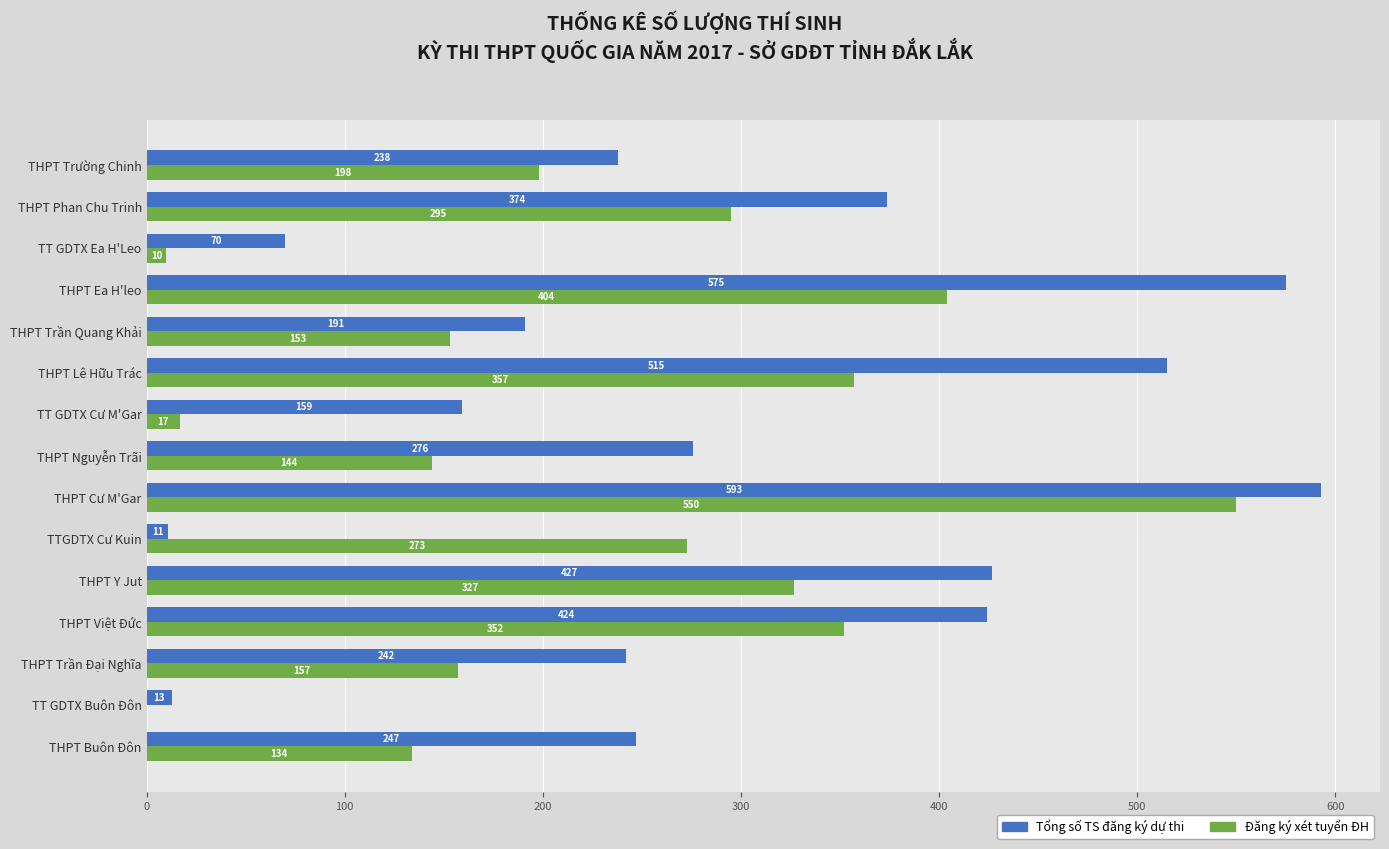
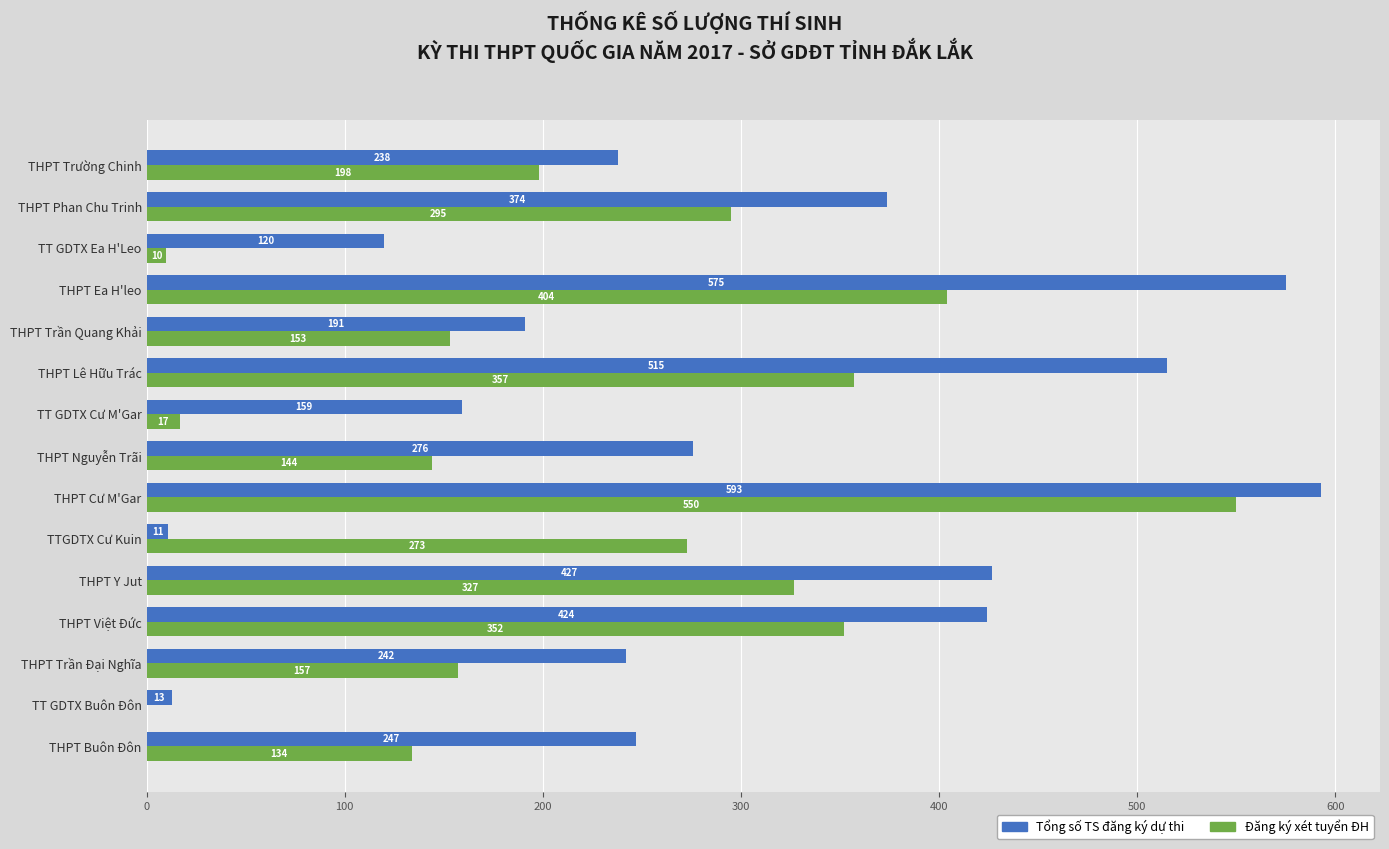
  {
    "Tổng số TS đăng ký dự thi": {
      "THPT Trường Chinh": 238,
      "THPT Phan Chu Trinh": 374,
-     "TT GDTX Ea H'Leo": 70,
+     "TT GDTX Ea H'Leo": 120,
      "THPT Ea H'leo": 575,
      "THPT Trần Quang Khải": 191,
      "THPT Lê Hữu Trác": 515,
      "TT GDTX Cư M'Gar": 159,
      "THPT Nguyễn Trãi": 276,
      "THPT Cư M'Gar": 593,
      "TTGDTX Cư Kuin": 11,
      "THPT Y Jut": 427,
      "THPT Việt Đức": 424,
      "THPT Trần Đại Nghĩa": 242,
      "TT GDTX Buôn Đôn": 13,
      "THPT Buôn Đôn": 247
    },
    "Đăng ký xét tuyển ĐH": {
      "THPT Trường Chinh": 198,
      "THPT Phan Chu Trinh": 295,
      "TT GDTX Ea H'Leo": 10,
      "THPT Ea H'leo": 404,
      "THPT Trần Quang Khải": 153,
      "THPT Lê Hữu Trác": 357,
      "TT GDTX Cư M'Gar": 17,
      "THPT Nguyễn Trãi": 144,
      "THPT Cư M'Gar": 550,
      "TTGDTX Cư Kuin": 273,
      "THPT Y Jut": 327,
      "THPT Việt Đức": 352,
      "THPT Trần Đại Nghĩa": 157,
      "THPT Buôn Đôn": 134
    }
  }
